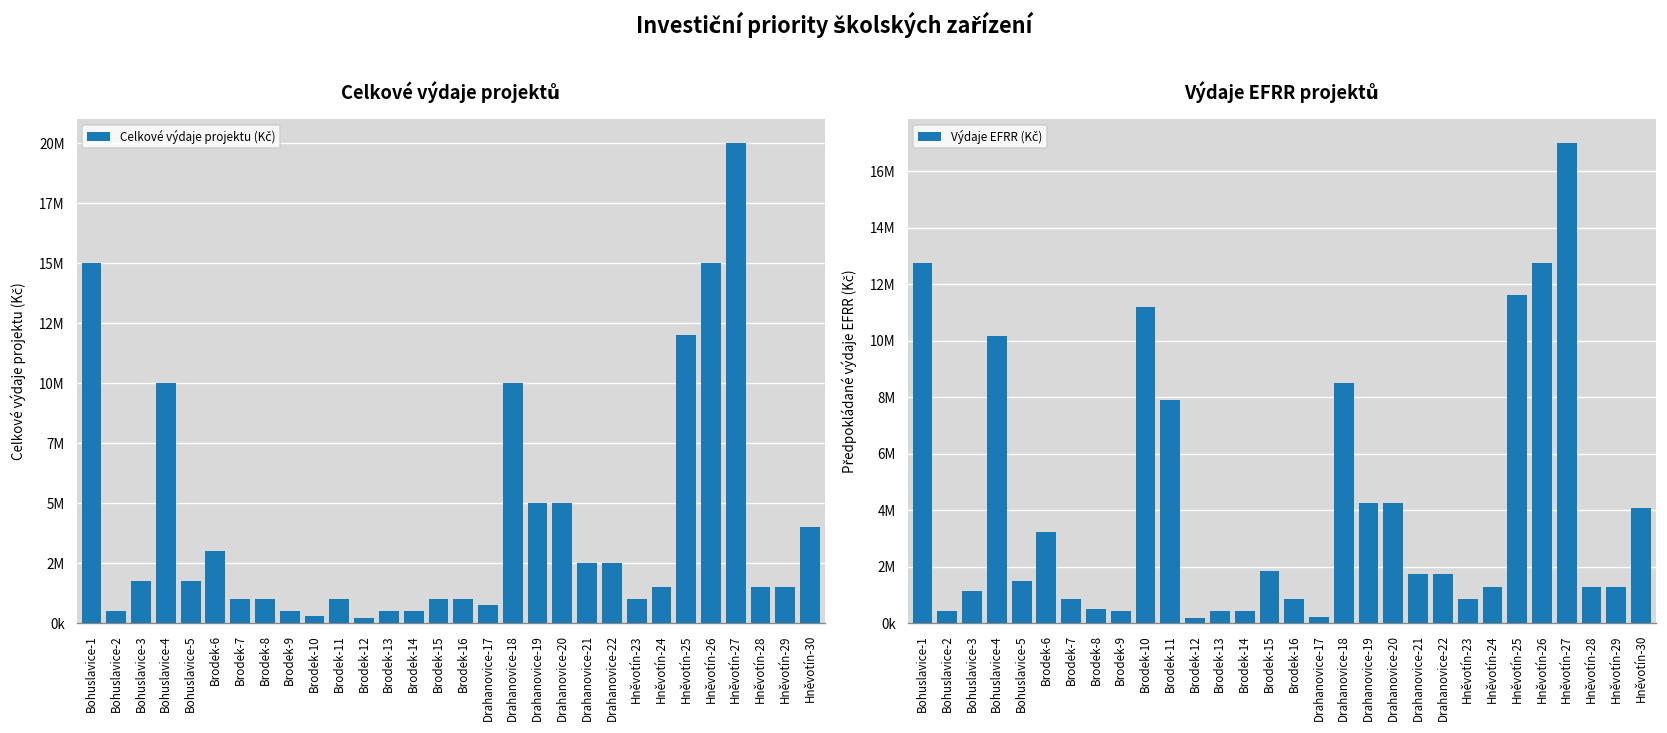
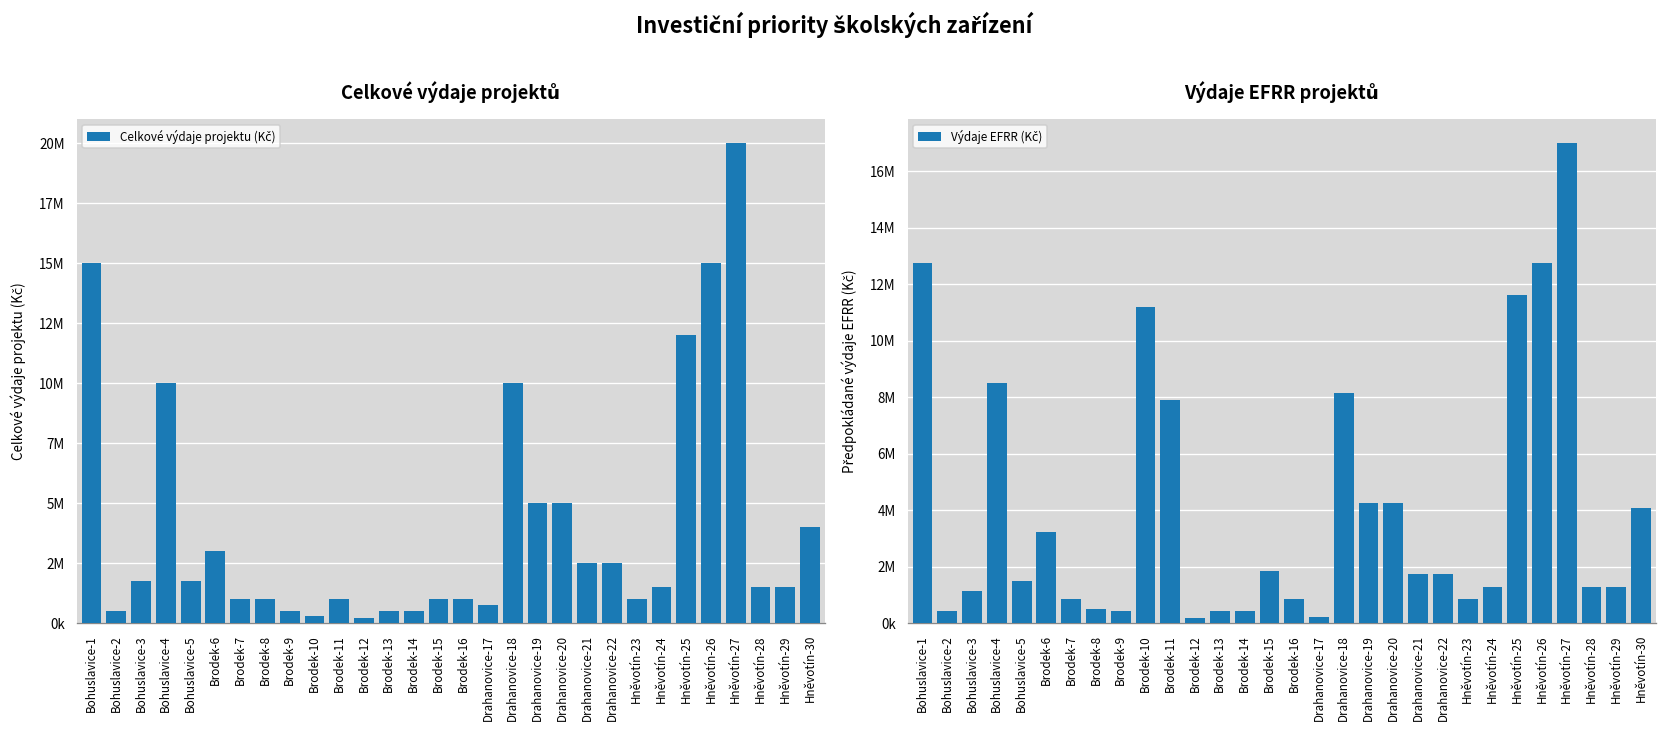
  {
    "Výdaje EFRR projektů": {
      "Bohuslavice-1": 12800000,
      "Bohuslavice-2": 400000,
      "Bohuslavice-3": 1100000,
-     "Bohuslavice-4": 10200000,
+     "Bohuslavice-4": 8500000,
      "Bohuslavice-5": 1500000,
      "Brodek-6": 3200000,
      "Brodek-7": 900000,
      "Brodek-8": 500000,
      "Brodek-9": 400000,
      "Brodek-10": 11200000,
      "Brodek-11": 7900000,
      "Brodek-12": 200000,
      "Brodek-13": 400000,
      "Brodek-14": 400000,
      "Brodek-15": 1900000,
      "Brodek-16": 900000,
      "Drahanovice-17": 200000,
-     "Drahanovice-18": 8500000,
+     "Drahanovice-18": 8100000,
      "Drahanovice-19": 4300000,
      "Drahanovice-20": 4300000,
      "Drahanovice-21": 1800000,
      "Drahanovice-22": 1800000,
      "Hněvotín-23": 900000,
      "Hněvotín-24": 1300000,
      "Hněvotín-25": 11600000,
      "Hněvotín-26": 12800000,
      "Hněvotín-27": 17000000,
      "Hněvotín-28": 1300000,
      "Hněvotín-29": 1300000,
      "Hněvotín-30": 4100000
    }
  }
